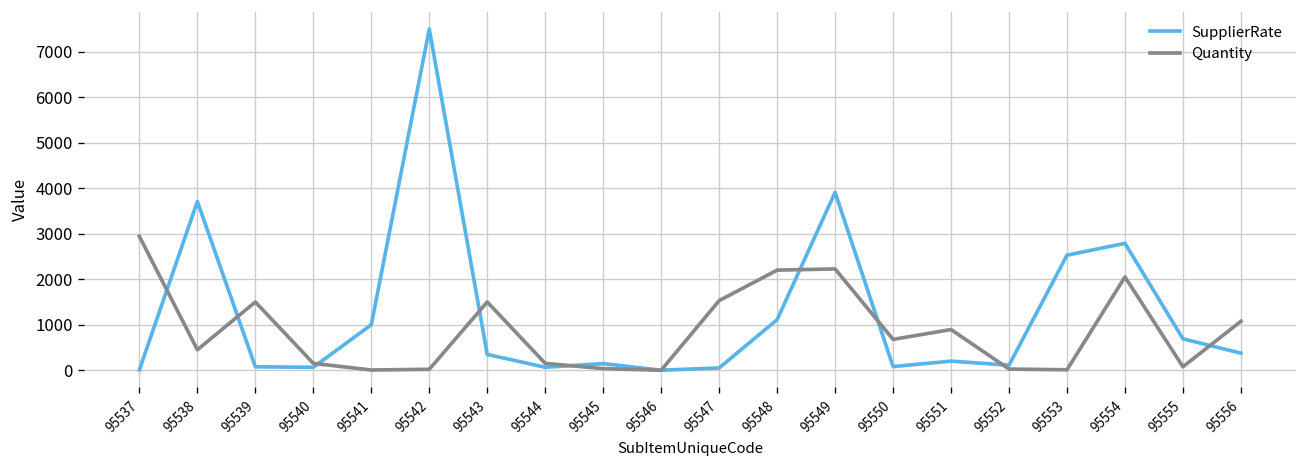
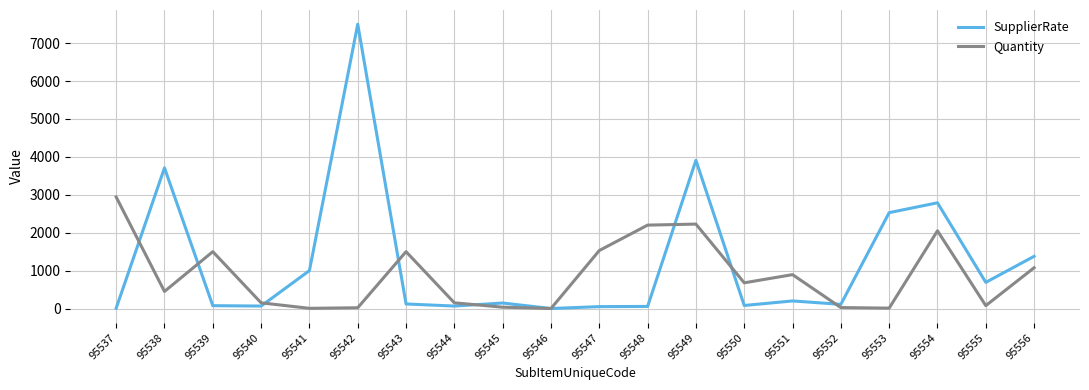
  {
    "SupplierRate": {
      "95537": 0,
      "95538": 3700,
      "95539": 100,
      "95540": 100,
      "95541": 1000,
      "95542": 7500,
-     "95543": 300,
+     "95543": 100,
      "95544": 100,
      "95545": 100,
      "95547": 100,
-     "95548": 1100,
+     "95548": 100,
      "95549": 3900,
      "95550": 100,
      "95551": 200,
      "95552": 100,
      "95553": 2500,
      "95554": 2800,
      "95555": 700,
-     "95556": 400
+     "95556": 1400
    },
    "Quantity": {
      "95537": 2900,
      "95538": 500,
      "95539": 1500,
      "95540": 200,
      "95541": 0,
      "95542": 0,
      "95543": 1500,
      "95544": 200,
      "95545": 0,
      "95547": 1500,
      "95548": 2200,
      "95549": 2200,
      "95550": 700,
      "95551": 900,
      "95552": 0,
      "95553": 0,
      "95554": 2100,
      "95555": 100,
      "95556": 1100
    }
  }
